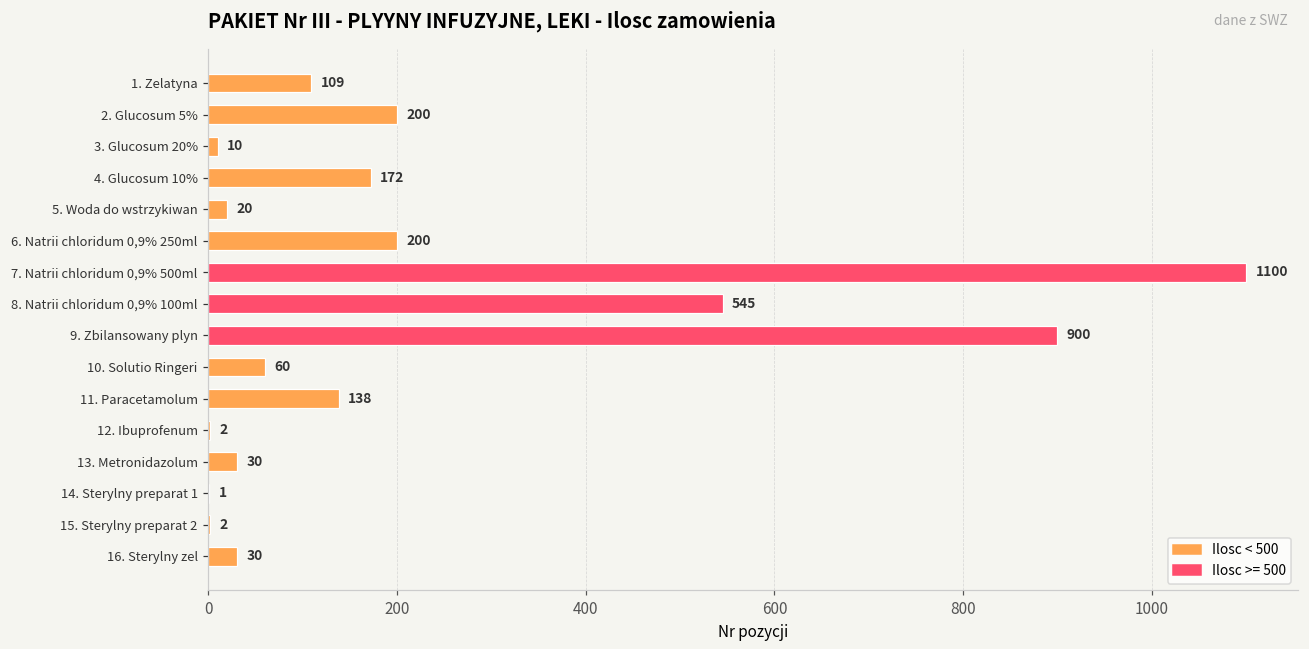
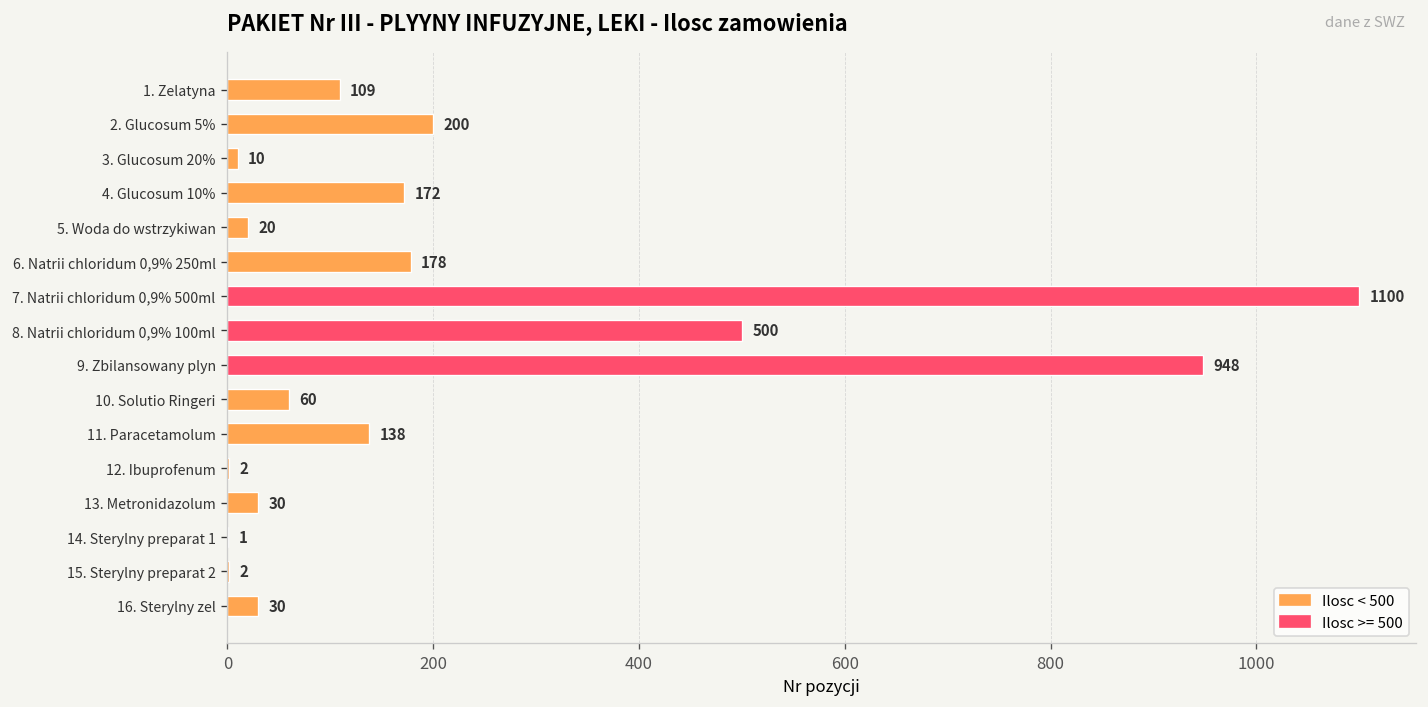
  {
    "1. Zelatyna": 109,
    "2. Glucosum 5%": 200,
    "3. Glucosum 20%": 10,
    "4. Glucosum 10%": 172,
    "5. Woda do wstrzykiwan": 20,
-   "6. Natrii chloridum 0,9% 250ml": 200,
+   "6. Natrii chloridum 0,9% 250ml": 178,
    "7. Natrii chloridum 0,9% 500ml": 1100,
-   "8. Natrii chloridum 0,9% 100ml": 545,
-   "9. Zbilansowany plyn": 900,
+   "8. Natrii chloridum 0,9% 100ml": 500,
+   "9. Zbilansowany plyn": 948,
    "10. Solutio Ringeri": 60,
    "11. Paracetamolum": 138,
    "12. Ibuprofenum": 2,
    "13. Metronidazolum": 30,
    "14. Sterylny preparat 1": 1,
    "15. Sterylny preparat 2": 2,
    "16. Sterylny zel": 30
  }
